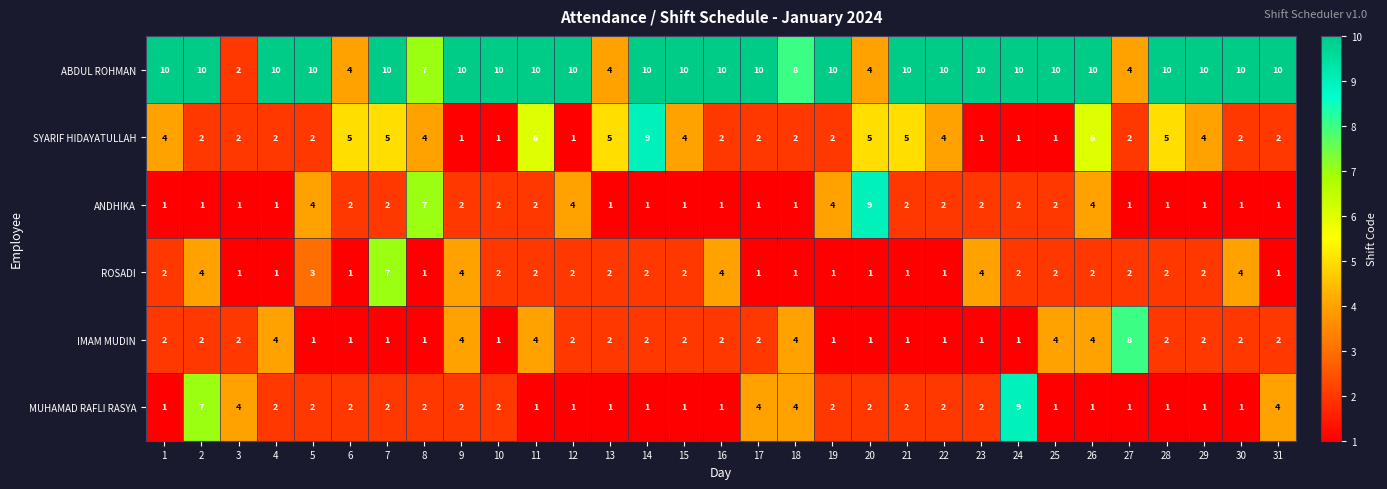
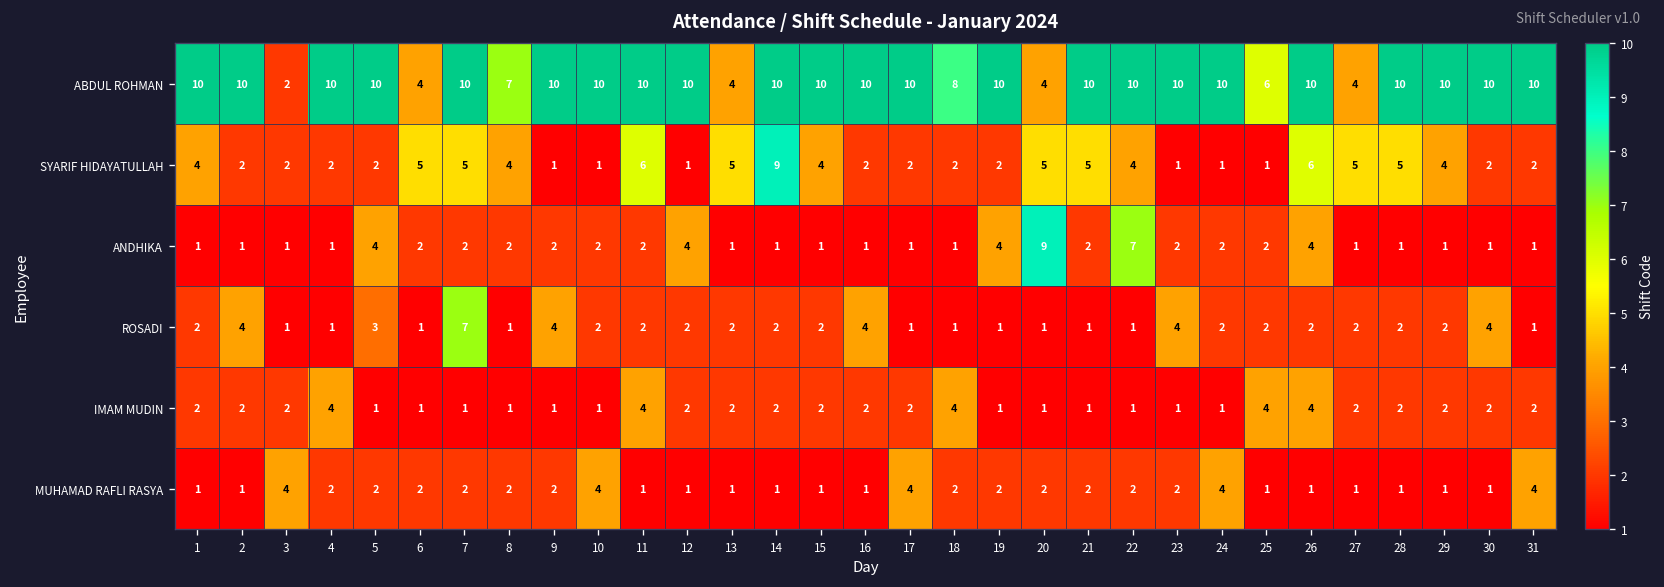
  {
    "ABDUL ROHMAN": {
      "1": 10,
      "2": 10,
      "3": 2,
      "4": 10,
      "5": 10,
      "6": 4,
      "7": 10,
      "8": 7,
      "9": 10,
      "10": 10,
      "11": 10,
      "12": 10,
      "13": 4,
      "14": 10,
      "15": 10,
      "16": 10,
      "17": 10,
      "18": 8,
      "19": 10,
      "20": 4,
      "21": 10,
      "22": 10,
      "23": 10,
      "24": 10,
-     "25": 10,
+     "25": 6,
      "26": 10,
      "27": 4,
      "28": 10,
      "29": 10,
      "30": 10,
      "31": 10
    },
    "SYARIF HIDAYATULLAH": {
      "1": 4,
      "2": 2,
      "3": 2,
      "4": 2,
      "5": 2,
      "6": 5,
      "7": 5,
      "8": 4,
      "9": 1,
      "10": 1,
      "11": 6,
      "12": 1,
      "13": 5,
      "14": 9,
      "15": 4,
      "16": 2,
      "17": 2,
      "18": 2,
      "19": 2,
      "20": 5,
      "21": 5,
      "22": 4,
      "23": 1,
      "24": 1,
      "25": 1,
      "26": 6,
-     "27": 2,
+     "27": 5,
      "28": 5,
      "29": 4,
      "30": 2,
      "31": 2
    },
    "ANDHIKA": {
      "1": 1,
      "2": 1,
      "3": 1,
      "4": 1,
      "5": 4,
      "6": 2,
      "7": 2,
-     "8": 7,
+     "8": 2,
      "9": 2,
      "10": 2,
      "11": 2,
      "12": 4,
      "13": 1,
      "14": 1,
      "15": 1,
      "16": 1,
      "17": 1,
      "18": 1,
      "19": 4,
      "20": 9,
      "21": 2,
-     "22": 2,
+     "22": 7,
      "23": 2,
      "24": 2,
      "25": 2,
      "26": 4,
      "27": 1,
      "28": 1,
      "29": 1,
      "30": 1,
      "31": 1
    },
    "ROSADI": {
      "1": 2,
      "2": 4,
      "3": 1,
      "4": 1,
      "5": 3,
      "6": 1,
      "7": 7,
      "8": 1,
      "9": 4,
      "10": 2,
      "11": 2,
      "12": 2,
      "13": 2,
      "14": 2,
      "15": 2,
      "16": 4,
      "17": 1,
      "18": 1,
      "19": 1,
      "20": 1,
      "21": 1,
      "22": 1,
      "23": 4,
      "24": 2,
      "25": 2,
      "26": 2,
      "27": 2,
      "28": 2,
      "29": 2,
      "30": 4,
      "31": 1
    },
    "IMAM MUDIN": {
      "1": 2,
      "2": 2,
      "3": 2,
      "4": 4,
      "5": 1,
      "6": 1,
      "7": 1,
      "8": 1,
-     "9": 4,
+     "9": 1,
      "10": 1,
      "11": 4,
      "12": 2,
      "13": 2,
      "14": 2,
      "15": 2,
      "16": 2,
      "17": 2,
      "18": 4,
      "19": 1,
      "20": 1,
      "21": 1,
      "22": 1,
      "23": 1,
      "24": 1,
      "25": 4,
      "26": 4,
-     "27": 8,
+     "27": 2,
      "28": 2,
      "29": 2,
      "30": 2,
      "31": 2
    },
    "MUHAMAD RAFLI RASYA": {
      "1": 1,
-     "2": 7,
+     "2": 1,
      "3": 4,
      "4": 2,
      "5": 2,
      "6": 2,
      "7": 2,
      "8": 2,
      "9": 2,
-     "10": 2,
+     "10": 4,
      "11": 1,
      "12": 1,
      "13": 1,
      "14": 1,
      "15": 1,
      "16": 1,
      "17": 4,
-     "18": 4,
+     "18": 2,
      "19": 2,
      "20": 2,
      "21": 2,
      "22": 2,
      "23": 2,
-     "24": 9,
+     "24": 4,
      "25": 1,
      "26": 1,
      "27": 1,
      "28": 1,
      "29": 1,
      "30": 1,
      "31": 4
    }
  }
